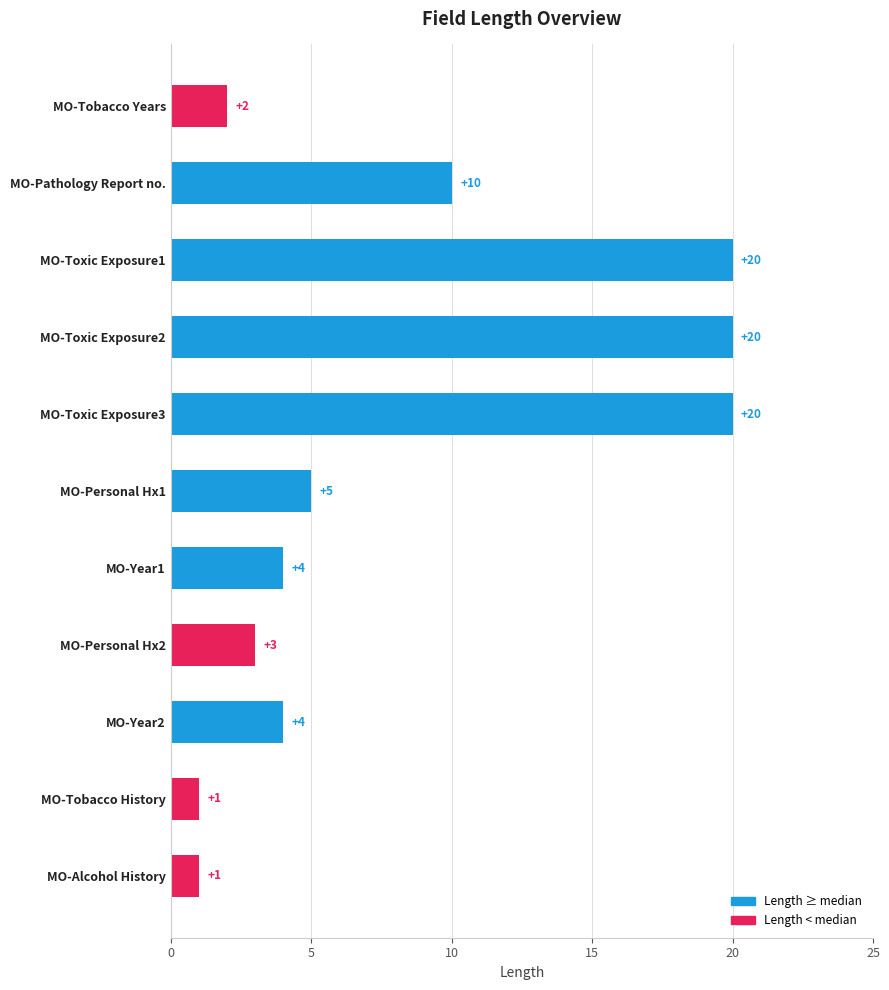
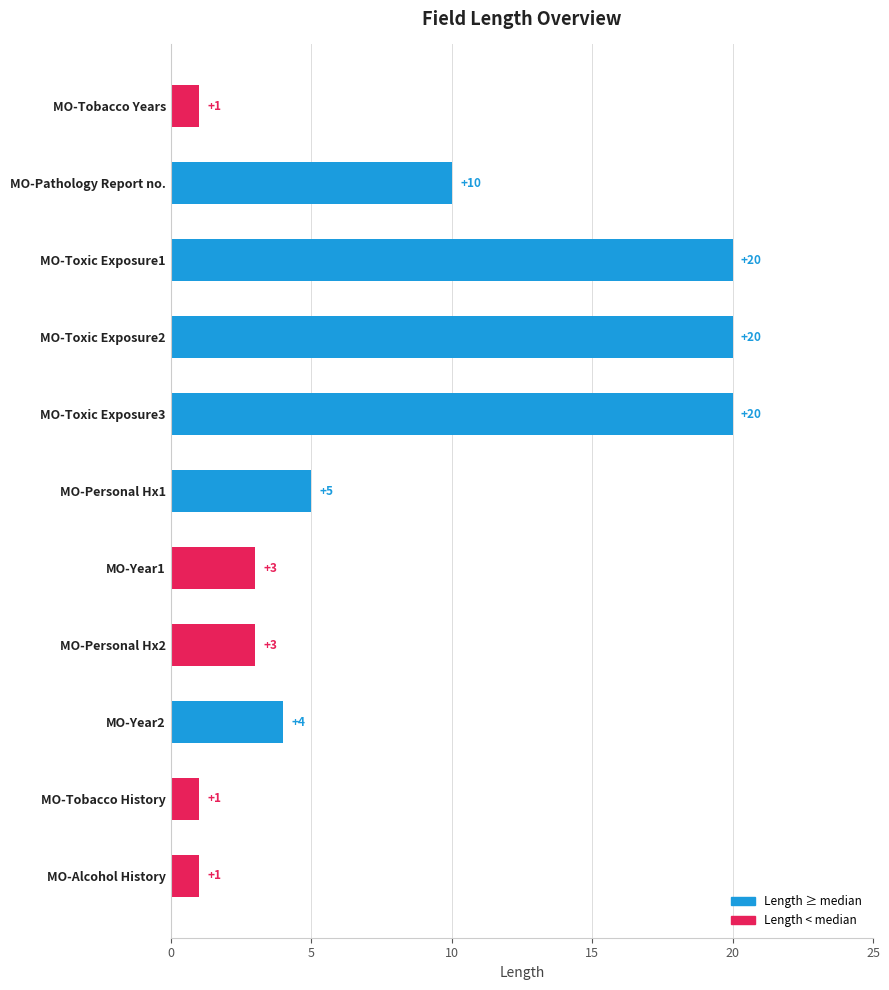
  {
-   "MO-Tobacco Years": "+2",
+   "MO-Tobacco Years": "+1",
    "MO-Pathology Report no.": "+10",
    "MO-Toxic Exposure1": "+20",
    "MO-Toxic Exposure2": "+20",
    "MO-Toxic Exposure3": "+20",
    "MO-Personal Hx1": "+5",
-   "MO-Year1": "+4",
+   "MO-Year1": "+3",
    "MO-Personal Hx2": "+3",
    "MO-Year2": "+4",
    "MO-Tobacco History": "+1",
    "MO-Alcohol History": "+1"
  }
